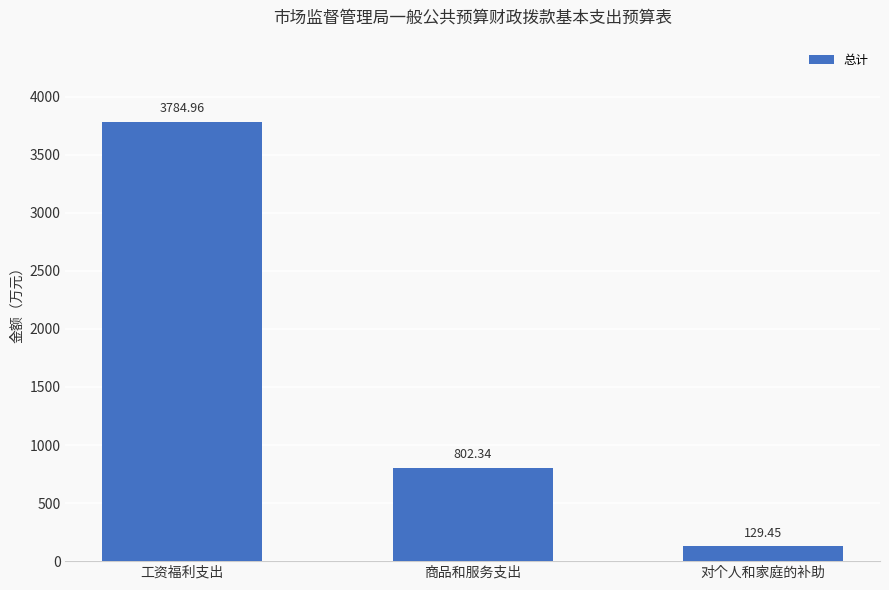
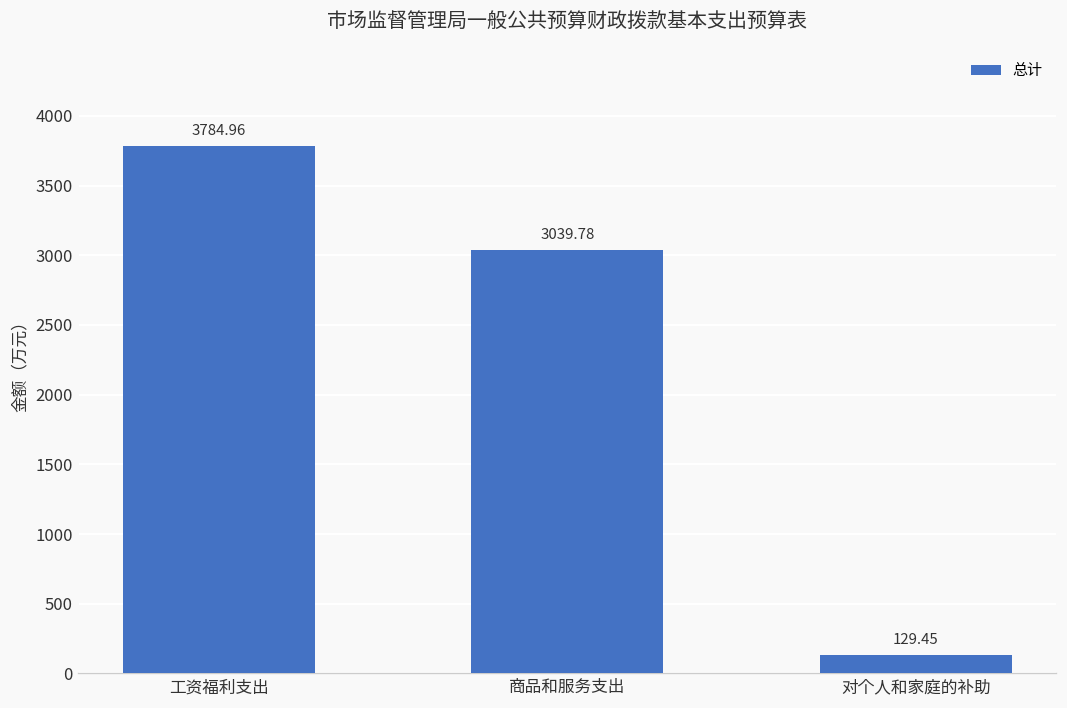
  {
    "工资福利支出": 3784.96,
-   "商品和服务支出": 802.34,
+   "商品和服务支出": 3039.78,
    "对个人和家庭的补助": 129.45
  }
